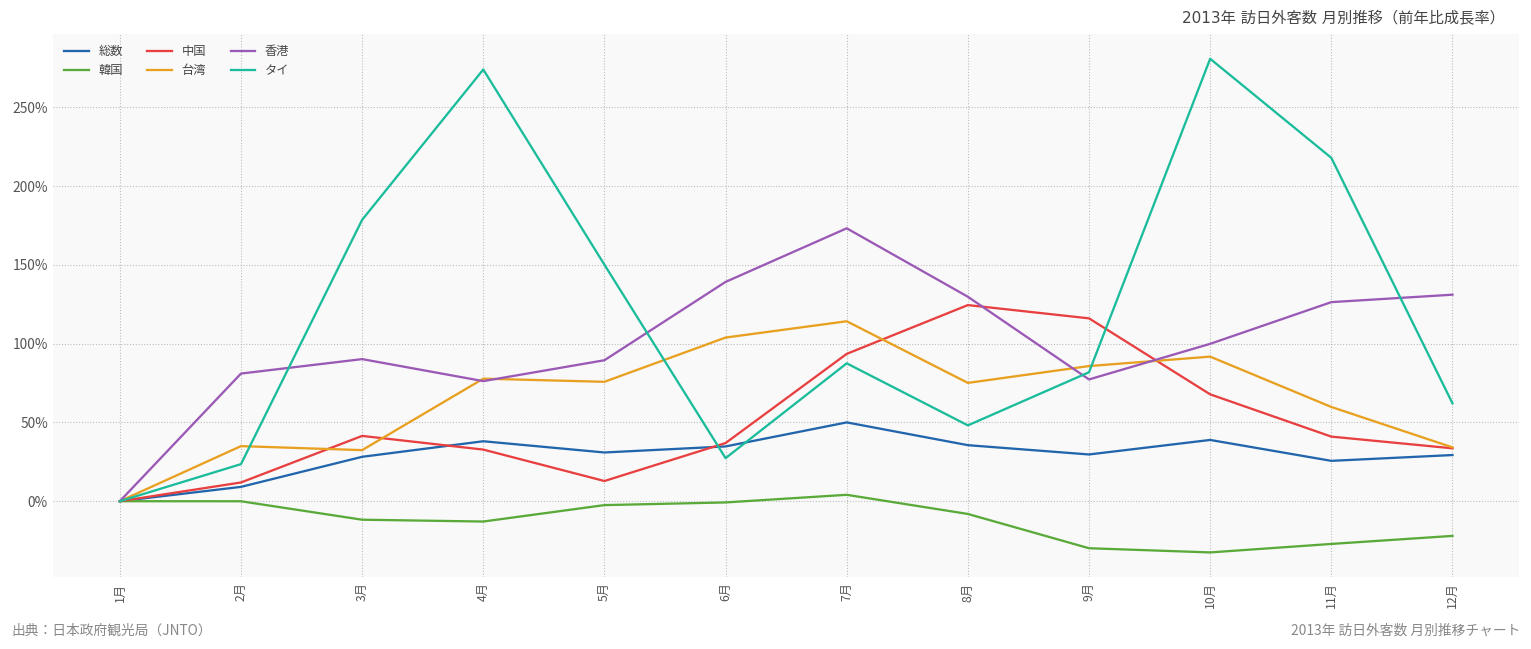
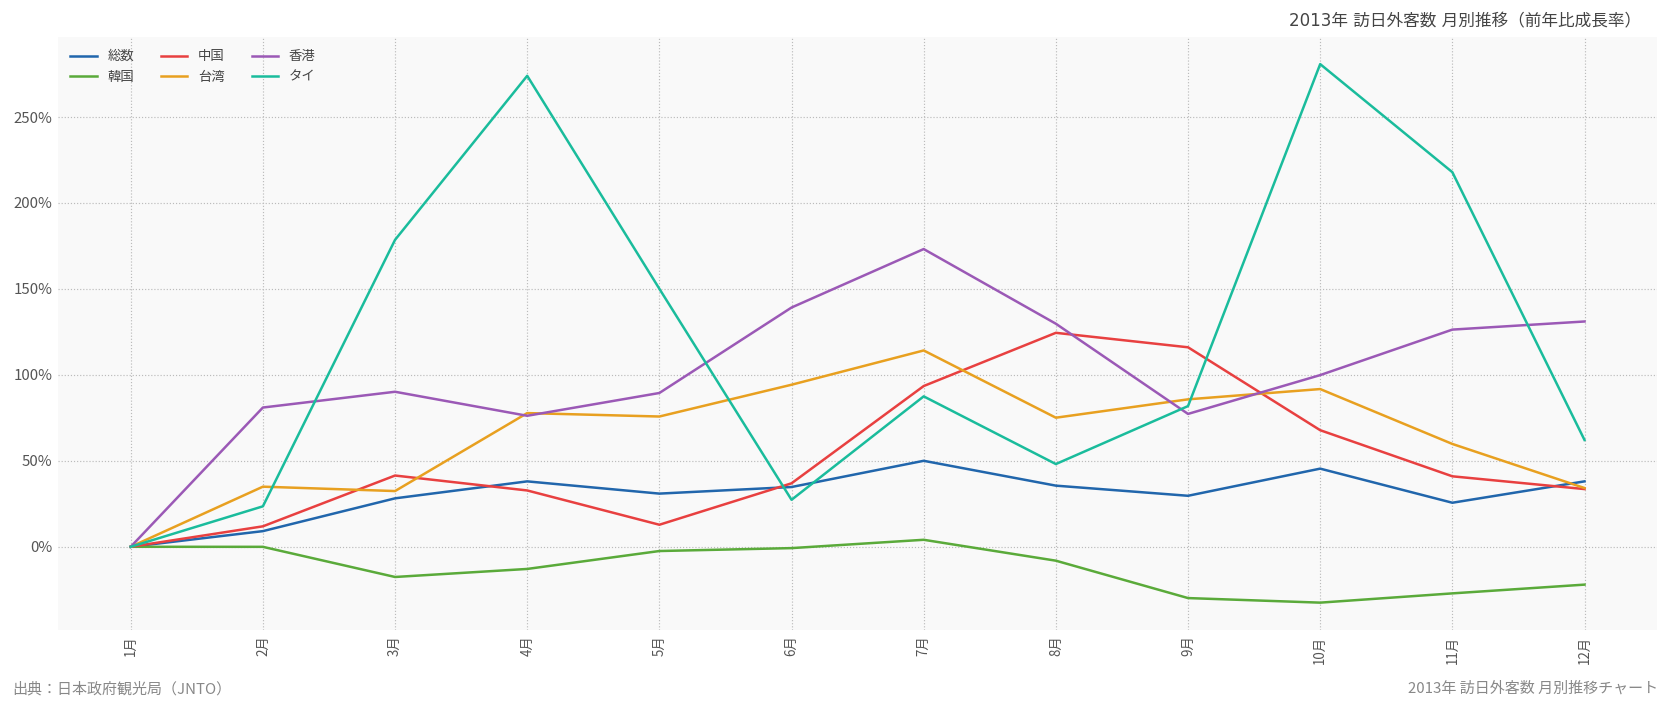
  {
    "総数": {
      "2月": "9%",
      "3月": "28%",
      "4月": "38%",
      "5月": "31%",
      "6月": "35%",
      "7月": "50%",
      "8月": "36%",
      "9月": "30%",
-     "10月": "39%",
+     "10月": "45%",
      "11月": "26%",
-     "12月": "29%"
+     "12月": "38%"
    },
    "韓国": {
      "2月": "0%",
-     "3月": "-12%",
+     "3月": "-18%",
      "4月": "-13%",
      "5月": "-2%",
      "6月": "-1%",
      "7月": "4%",
      "8月": "-8%",
      "9月": "-30%",
      "10月": "-32%",
      "11月": "-27%",
      "12月": "-22%"
    },
    "中国": {
      "2月": "12%",
      "3月": "41%",
      "4月": "33%",
      "5月": "13%",
      "6月": "37%",
      "7月": "94%",
      "8月": "124%",
      "9月": "116%",
      "10月": "68%",
      "11月": "41%"
    },
    "台湾": {
      "2月": "35%",
      "3月": "32%",
      "5月": "76%",
-     "6月": "104%",
+     "6月": "94%",
      "7月": "114%",
      "8月": "75%",
      "9月": "86%",
      "10月": "92%",
      "11月": "60%"
    },
    "香港": {
      "2月": "81%",
      "3月": "90%",
      "5月": "89%",
      "6月": "139%",
      "7月": "173%",
      "8月": "130%",
      "9月": "77%",
      "10月": "100%",
      "11月": "126%",
      "12月": "131%"
    },
    "タイ": {
      "2月": "24%",
      "3月": "179%",
      "4月": "274%",
      "5月": "150%",
      "6月": "27%",
      "7月": "87%",
      "8月": "48%",
      "9月": "82%",
      "10月": "281%",
      "11月": "218%",
      "12月": "62%"
    }
  }
